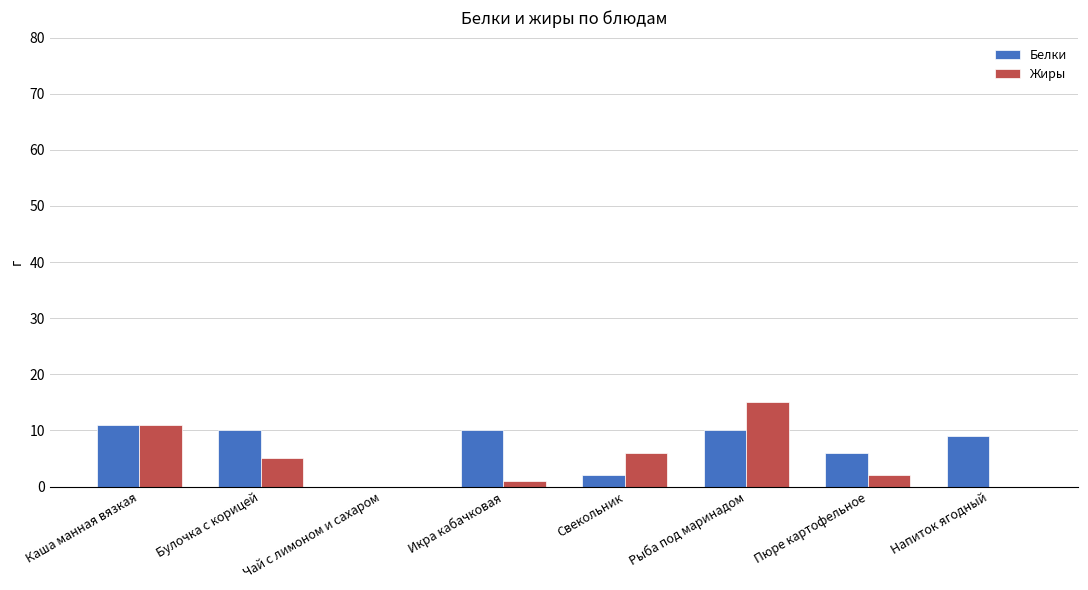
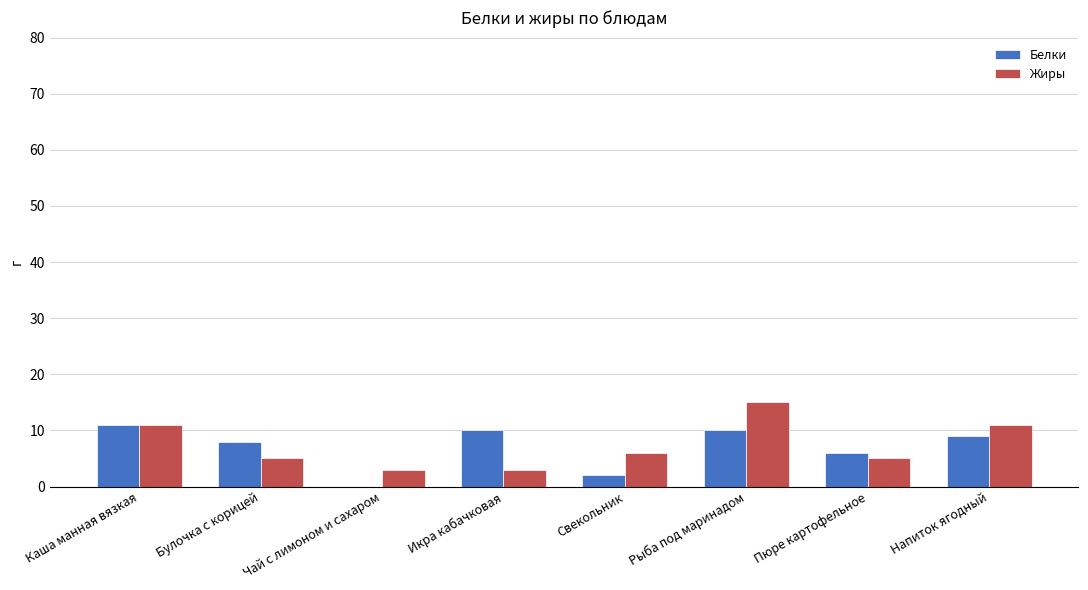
  {
    "Белки": {
      "Каша манная вязкая": 11,
-     "Булочка с корицей": 10,
+     "Булочка с корицей": 8,
      "Чай с лимоном и сахаром": 0,
      "Икра кабачковая": 10,
      "Свекольник": 2,
      "Рыба под маринадом": 10,
      "Пюре картофельное": 6,
      "Напиток ягодный": 9
    },
    "Жиры": {
      "Каша манная вязкая": 11,
      "Булочка с корицей": 5,
-     "Чай с лимоном и сахаром": 0,
-     "Икра кабачковая": 1,
+     "Чай с лимоном и сахаром": 3,
+     "Икра кабачковая": 3,
      "Свекольник": 6,
      "Рыба под маринадом": 15,
-     "Пюре картофельное": 2,
-     "Напиток ягодный": 0
+     "Пюре картофельное": 5,
+     "Напиток ягодный": 11
    }
  }
